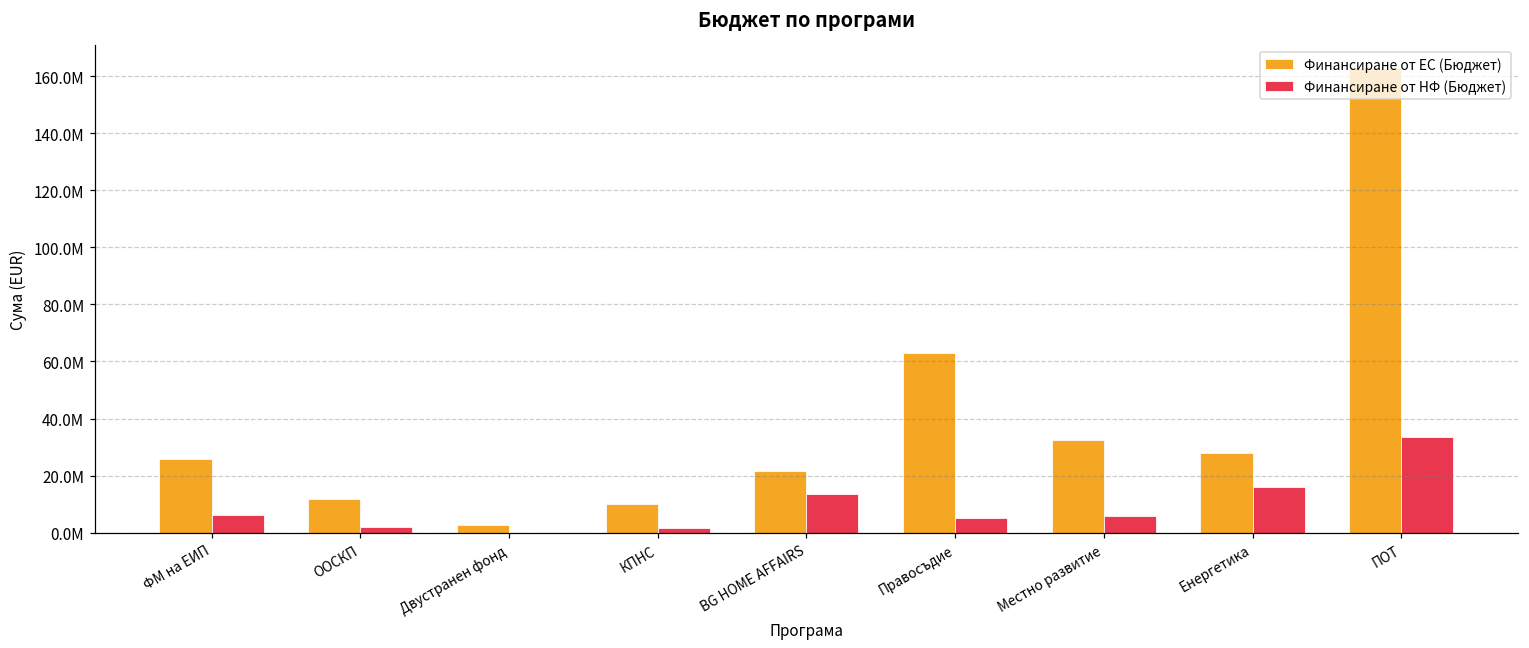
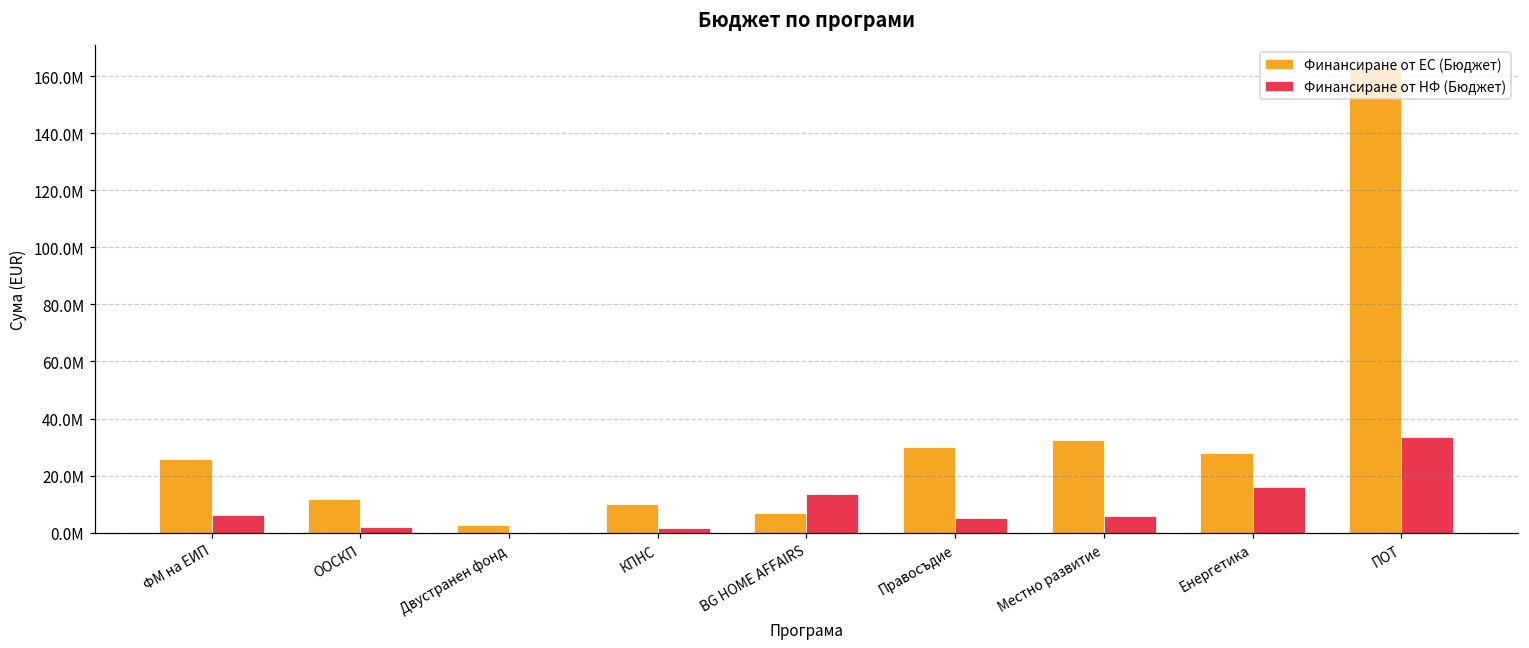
  {
    "Финансиране от ЕС (Бюджет)": {
      "ФМ на ЕИП": 26000000,
      "ООСКП": 12000000,
      "Двустранен фонд": 3000000,
      "КПНС": 10000000,
-     "BG HOME AFFAIRS": 21000000,
-     "Правосъдие": 63000000,
+     "BG HOME AFFAIRS": 7000000,
+     "Правосъдие": 30000000,
      "Местно развитие": 33000000,
      "Енергетика": 28000000
    },
    "Финансиране от НФ (Бюджет)": {
      "ФМ на ЕИП": 6000000,
      "ООСКП": 2000000,
      "Двустранен фонд": 0,
      "КПНС": 2000000,
      "BG HOME AFFAIRS": 13000000,
      "Правосъдие": 5000000,
      "Местно развитие": 6000000,
      "Енергетика": 16000000,
      "ПОТ": 34000000
    }
  }
